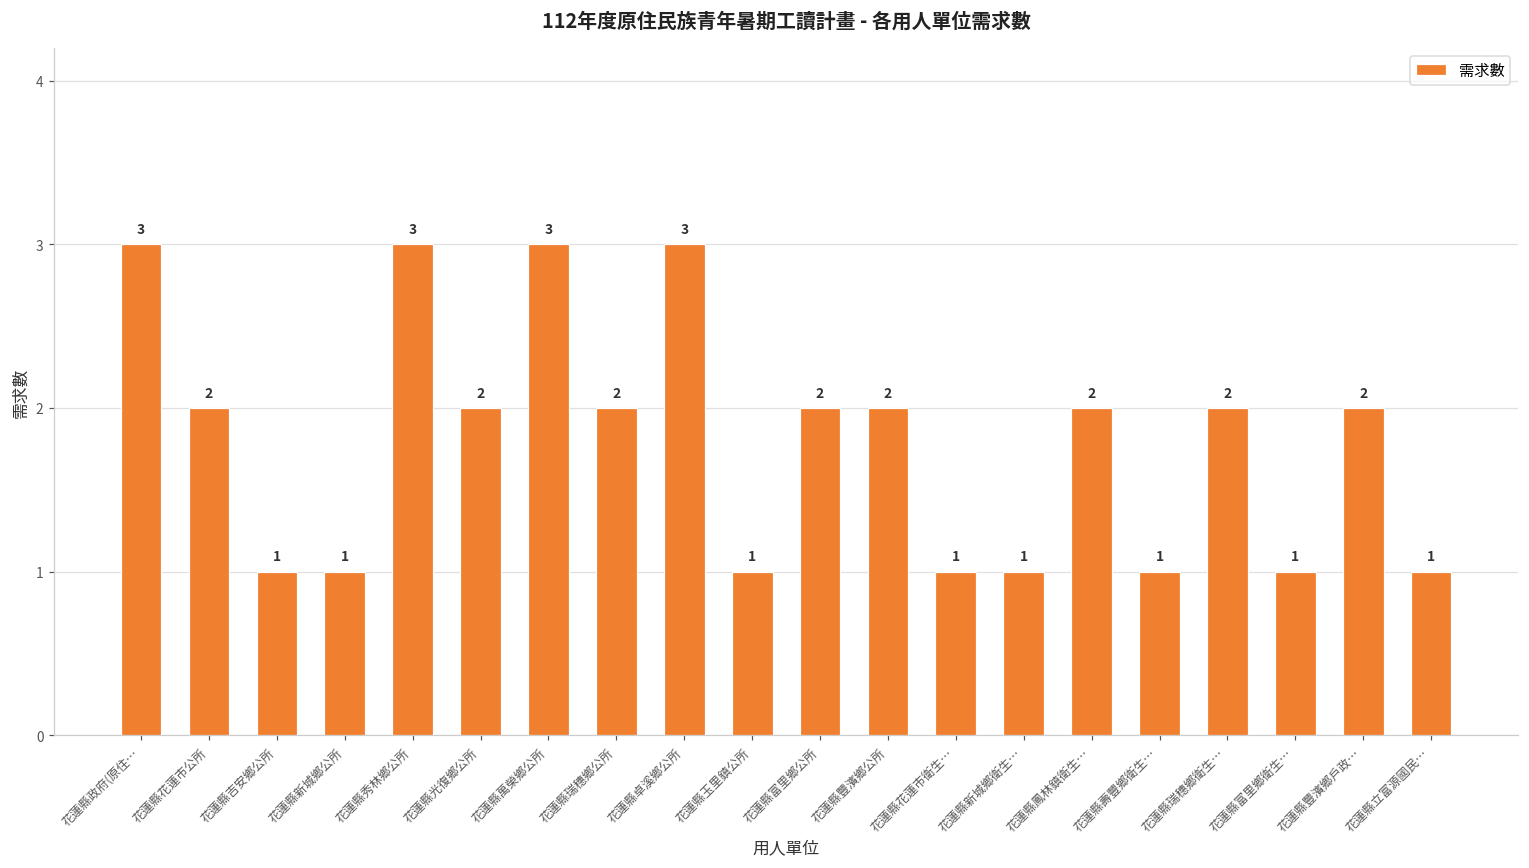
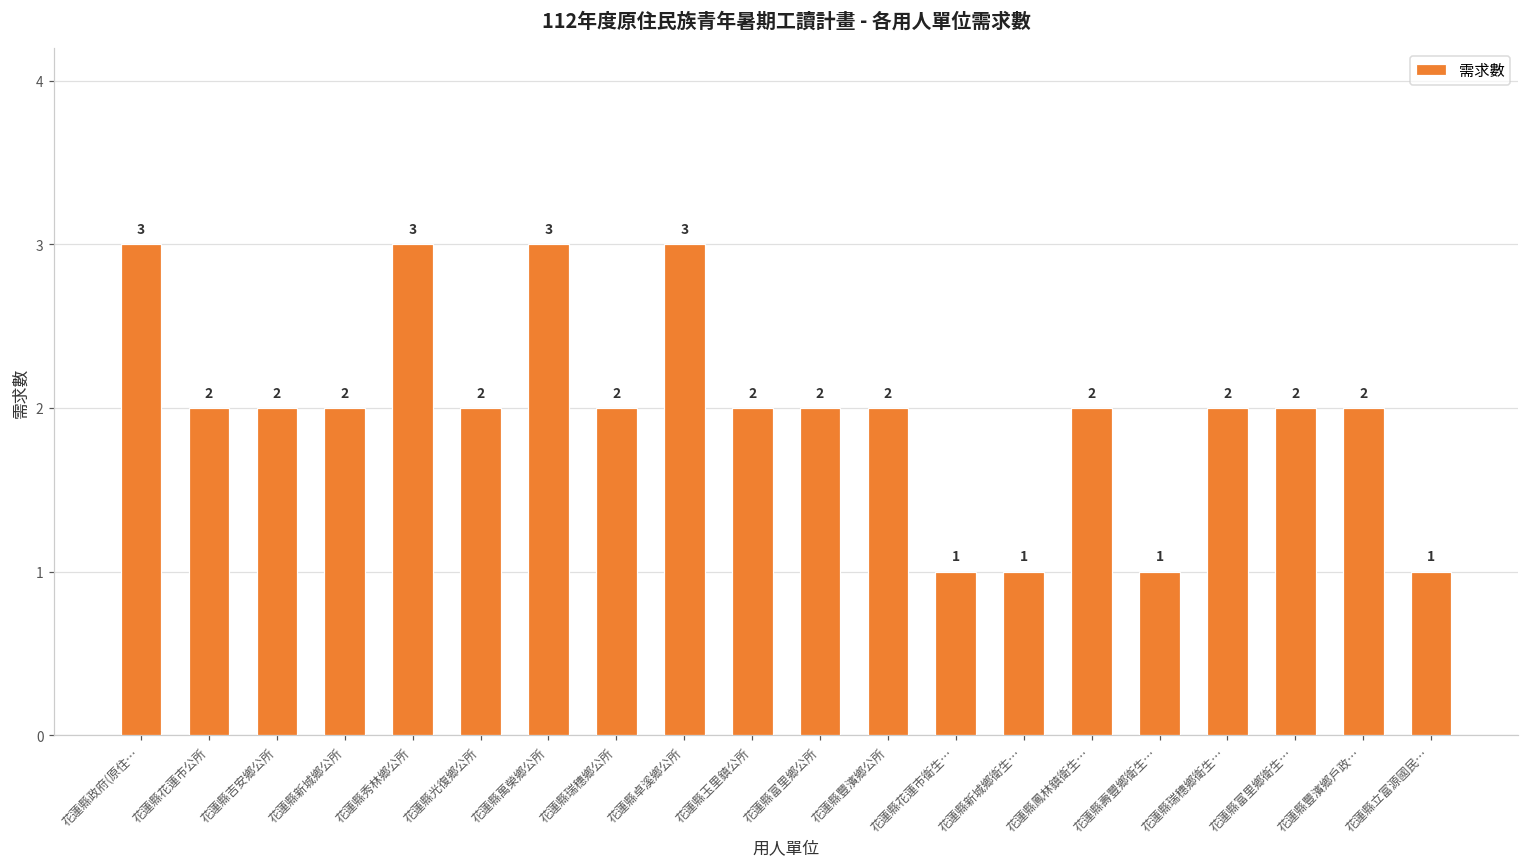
  {
    "花蓮縣政府(原住…": 3,
    "花蓮縣花蓮市公所": 2,
-   "花蓮縣吉安鄉公所": 1,
-   "花蓮縣新城鄉公所": 1,
+   "花蓮縣吉安鄉公所": 2,
+   "花蓮縣新城鄉公所": 2,
    "花蓮縣秀林鄉公所": 3,
    "花蓮縣光復鄉公所": 2,
    "花蓮縣萬榮鄉公所": 3,
    "花蓮縣瑞穗鄉公所": 2,
    "花蓮縣卓溪鄉公所": 3,
-   "花蓮縣玉里鎮公所": 1,
+   "花蓮縣玉里鎮公所": 2,
    "花蓮縣富里鄉公所": 2,
    "花蓮縣豐濱鄉公所": 2,
    "花蓮縣花蓮市衛生…": 1,
    "花蓮縣新城鄉衛生…": 1,
    "花蓮縣鳳林鎮衛生…": 2,
    "花蓮縣壽豐鄉衛生…": 1,
    "花蓮縣瑞穗鄉衛生…": 2,
-   "花蓮縣富里鄉衛生…": 1,
+   "花蓮縣富里鄉衛生…": 2,
    "花蓮縣豐濱鄉戶政…": 2,
    "花蓮縣立富源國民…": 1
  }
